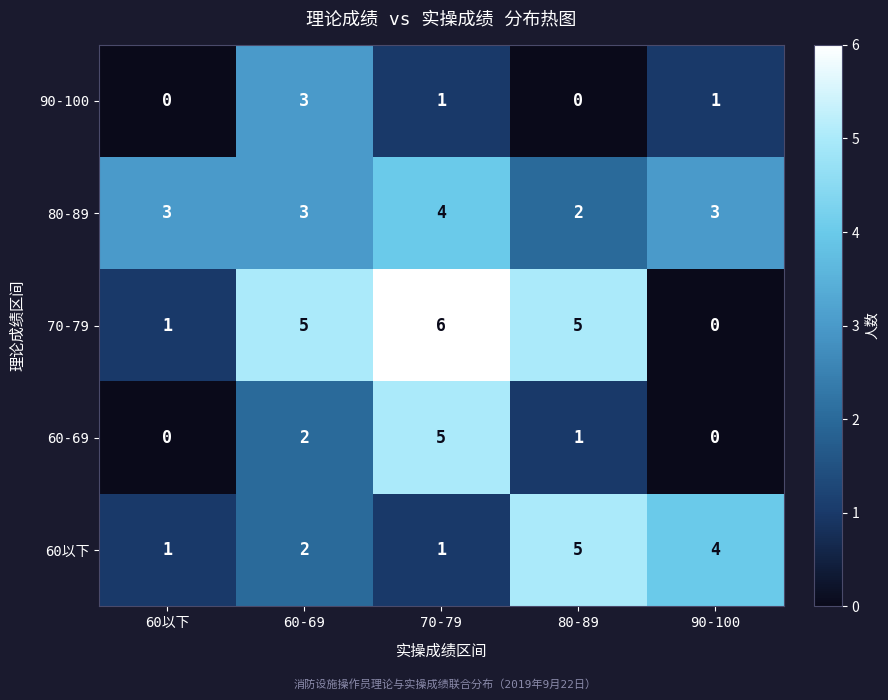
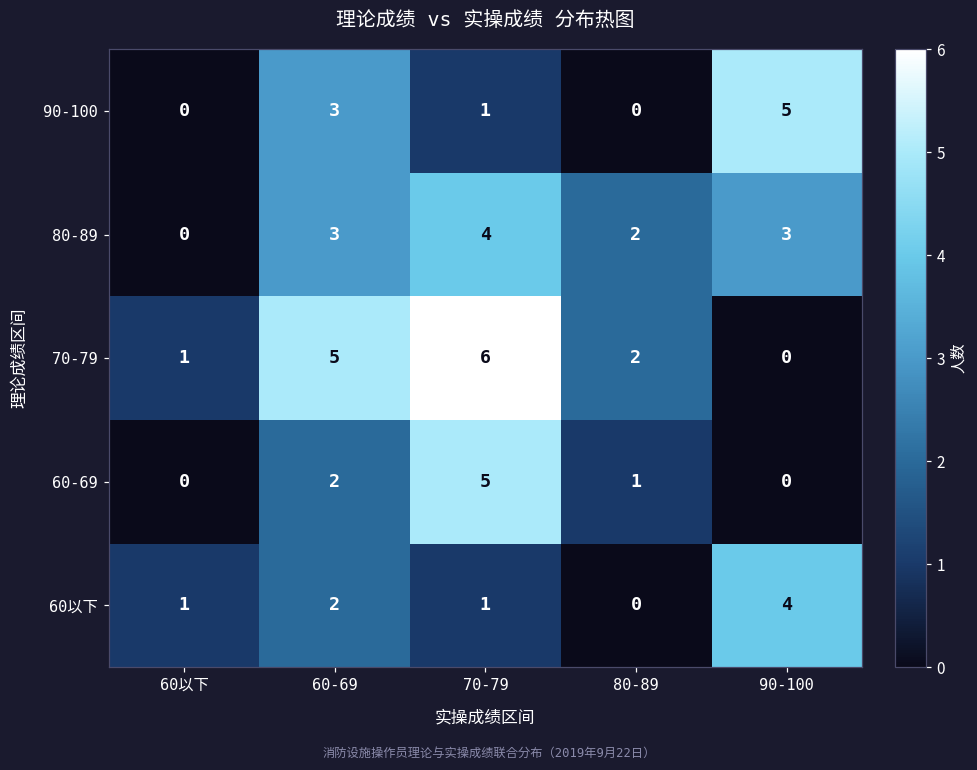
  {
    "90-100": {
      "60以下": 0,
      "60-69": 3,
      "70-79": 1,
      "80-89": 0,
-     "90-100": 1
+     "90-100": 5
    },
    "80-89": {
-     "60以下": 3,
+     "60以下": 0,
      "60-69": 3,
      "70-79": 4,
      "80-89": 2,
      "90-100": 3
    },
    "70-79": {
      "60以下": 1,
      "60-69": 5,
      "70-79": 6,
-     "80-89": 5,
+     "80-89": 2,
      "90-100": 0
    },
    "60-69": {
      "60以下": 0,
      "60-69": 2,
      "70-79": 5,
      "80-89": 1,
      "90-100": 0
    },
    "60以下": {
      "60以下": 1,
      "60-69": 2,
      "70-79": 1,
-     "80-89": 5,
+     "80-89": 0,
      "90-100": 4
    }
  }
